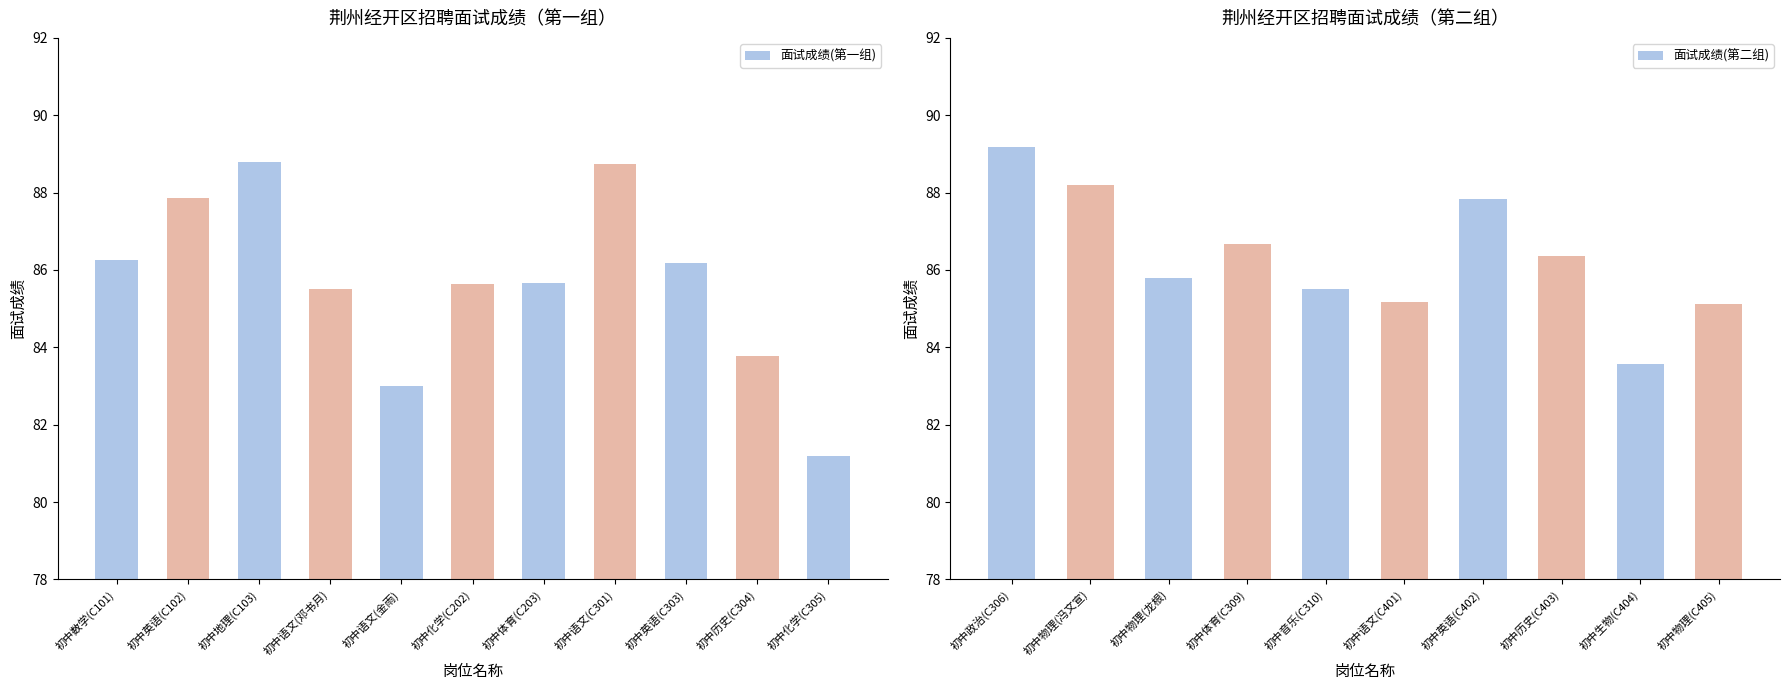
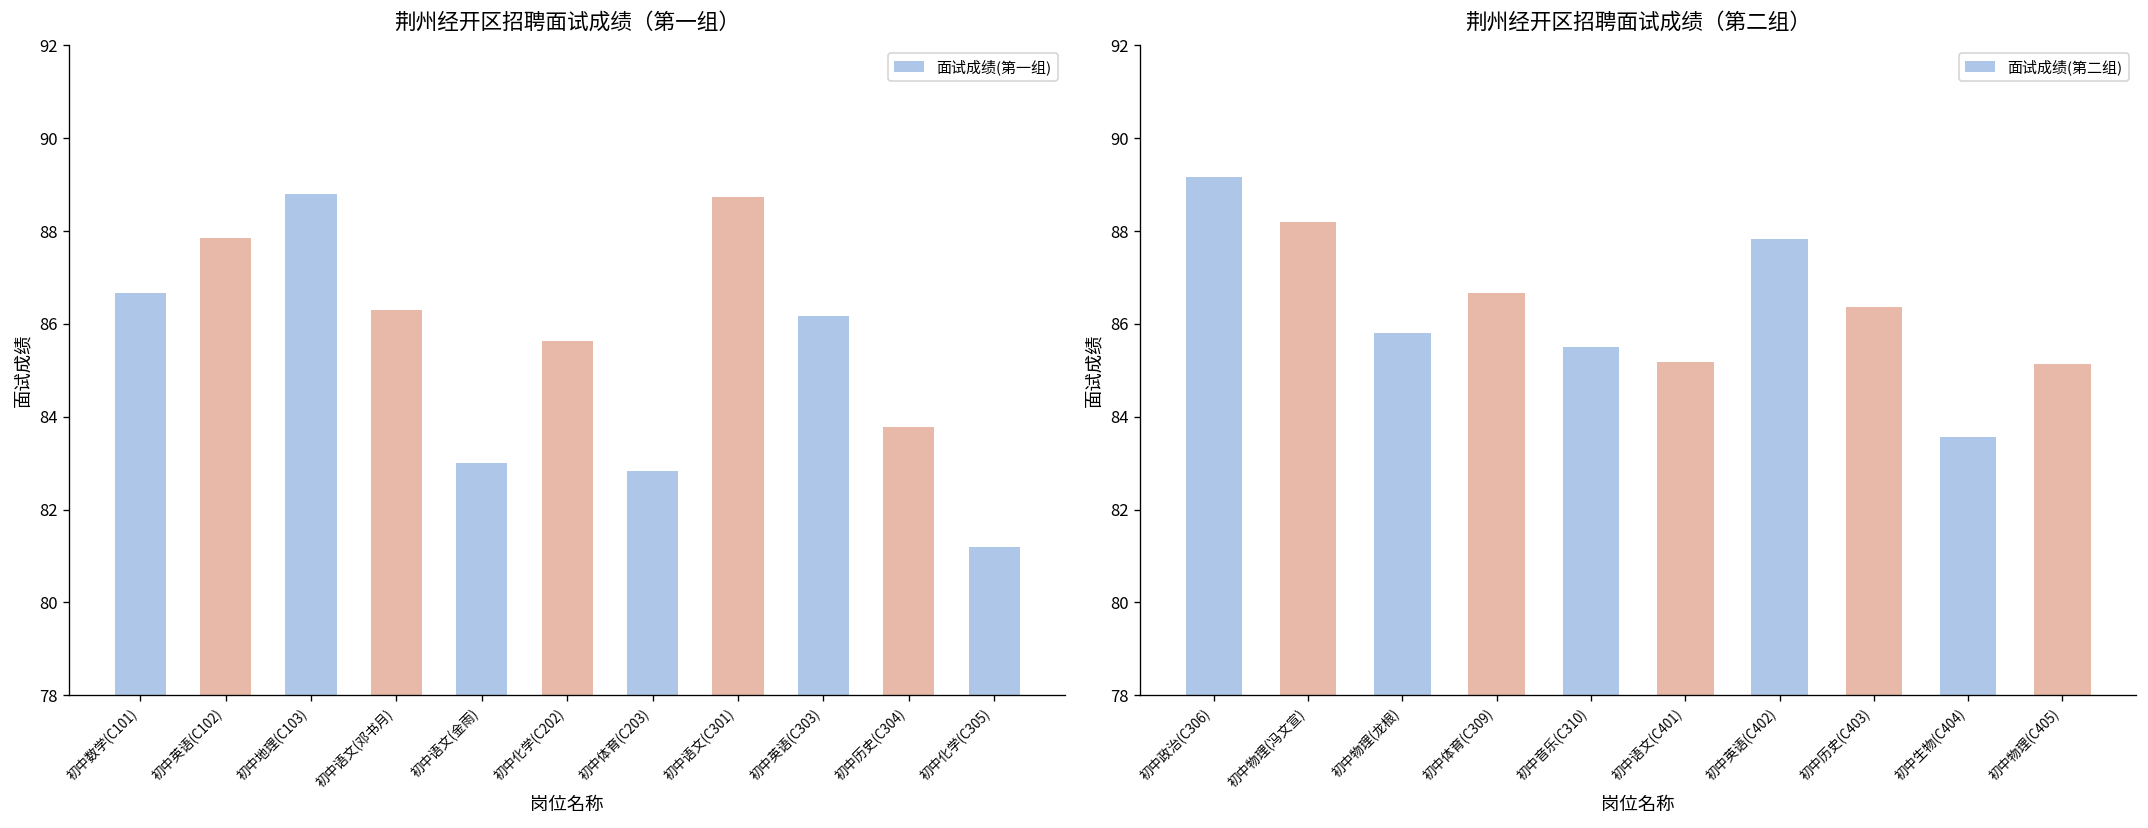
  {
    "荆州经开区招聘面试成绩（第一组）": {
-     "初中数学(C101)": 86.3,
+     "初中数学(C101)": 86.7,
      "初中英语(C102)": 87.9,
      "初中地理(C103)": 88.8,
-     "初中语文(邓书月)": 85.5,
+     "初中语文(邓书月)": 86.3,
      "初中语文(金雨)": 83.0,
      "初中化学(C202)": 85.6,
-     "初中体育(C203)": 85.7,
+     "初中体育(C203)": 82.8,
      "初中语文(C301)": 88.7,
      "初中英语(C303)": 86.2,
      "初中历史(C304)": 83.8,
      "初中化学(C305)": 81.2
    },
    "荆州经开区招聘面试成绩（第二组）": {
      "初中政治(C306)": 89.2,
      "初中物理(冯文宣)": 88.2,
      "初中物理(龙根)": 85.8,
      "初中体育(C309)": 86.7,
      "初中音乐(C310)": 85.5,
      "初中语文(C401)": 85.2,
      "初中英语(C402)": 87.8,
      "初中历史(C403)": 86.4,
      "初中生物(C404)": 83.6,
      "初中物理(C405)": 85.1
    }
  }
